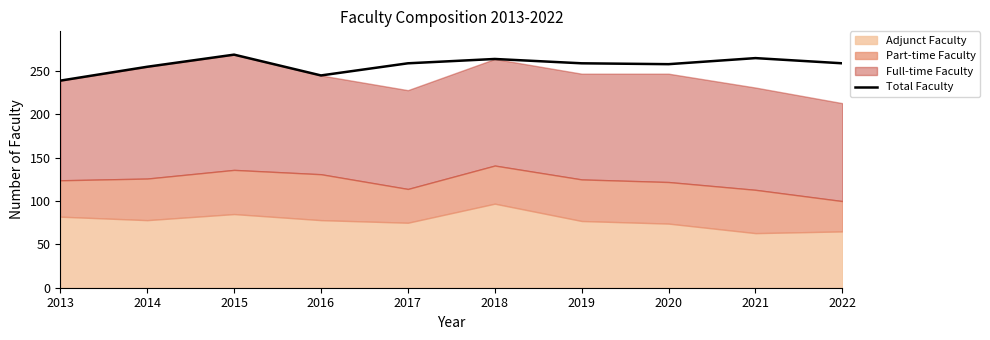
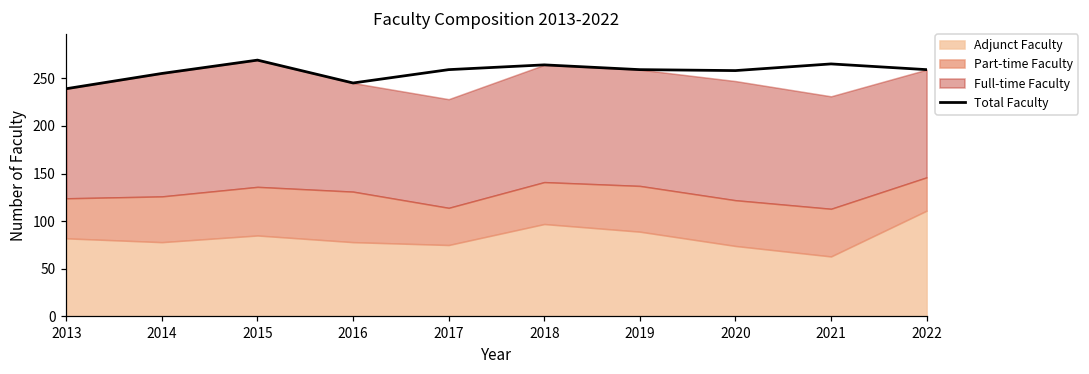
  {
    "Adjunct Faculty": {
      "2013": 80,
      "2014": 80,
      "2015": 90,
      "2016": 80,
      "2017": 80,
      "2018": 100,
-     "2019": 80,
+     "2019": 90,
      "2020": 70,
      "2021": 60,
-     "2022": 70
+     "2022": 110
    },
    "Total Faculty": {
      "2017": 260,
      "2020": 260,
      "2021": 270
    }
  }
